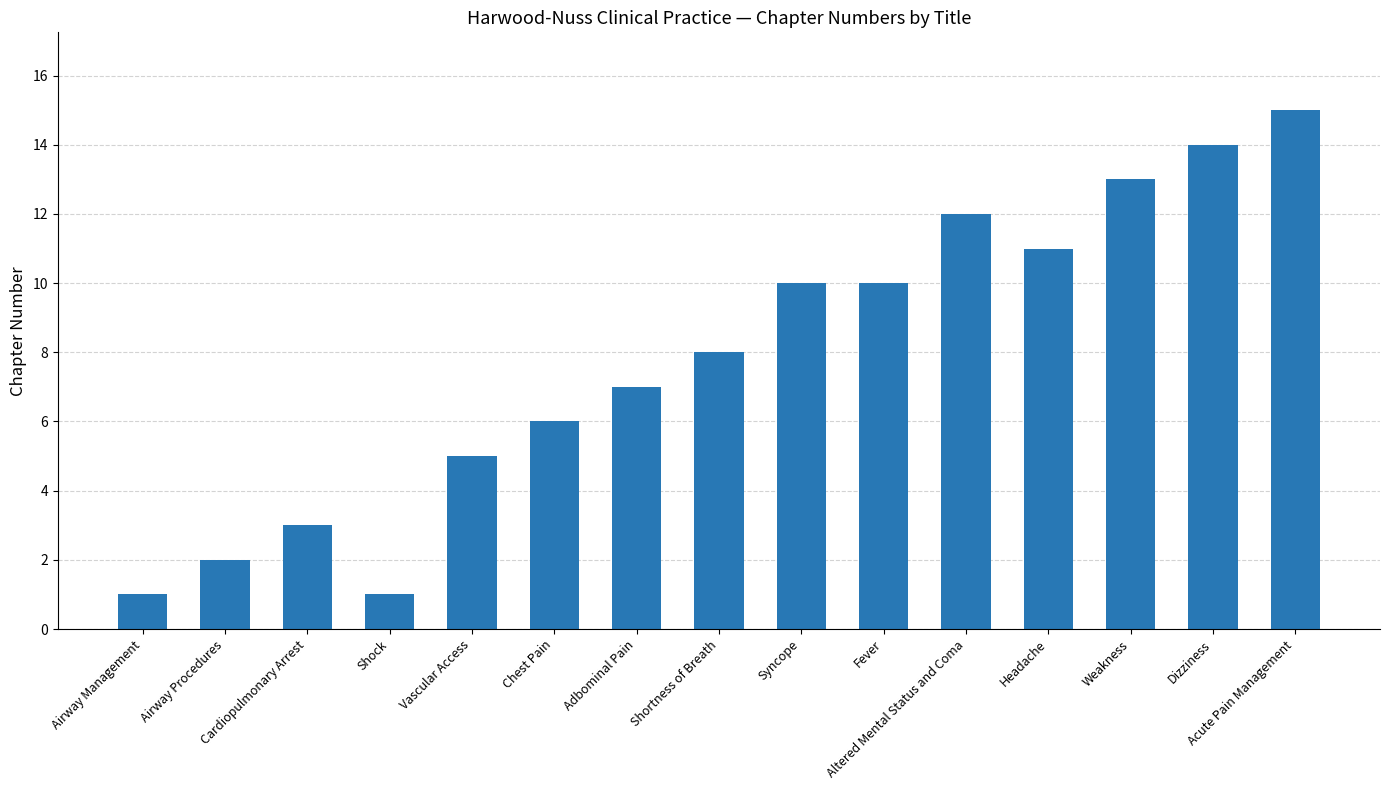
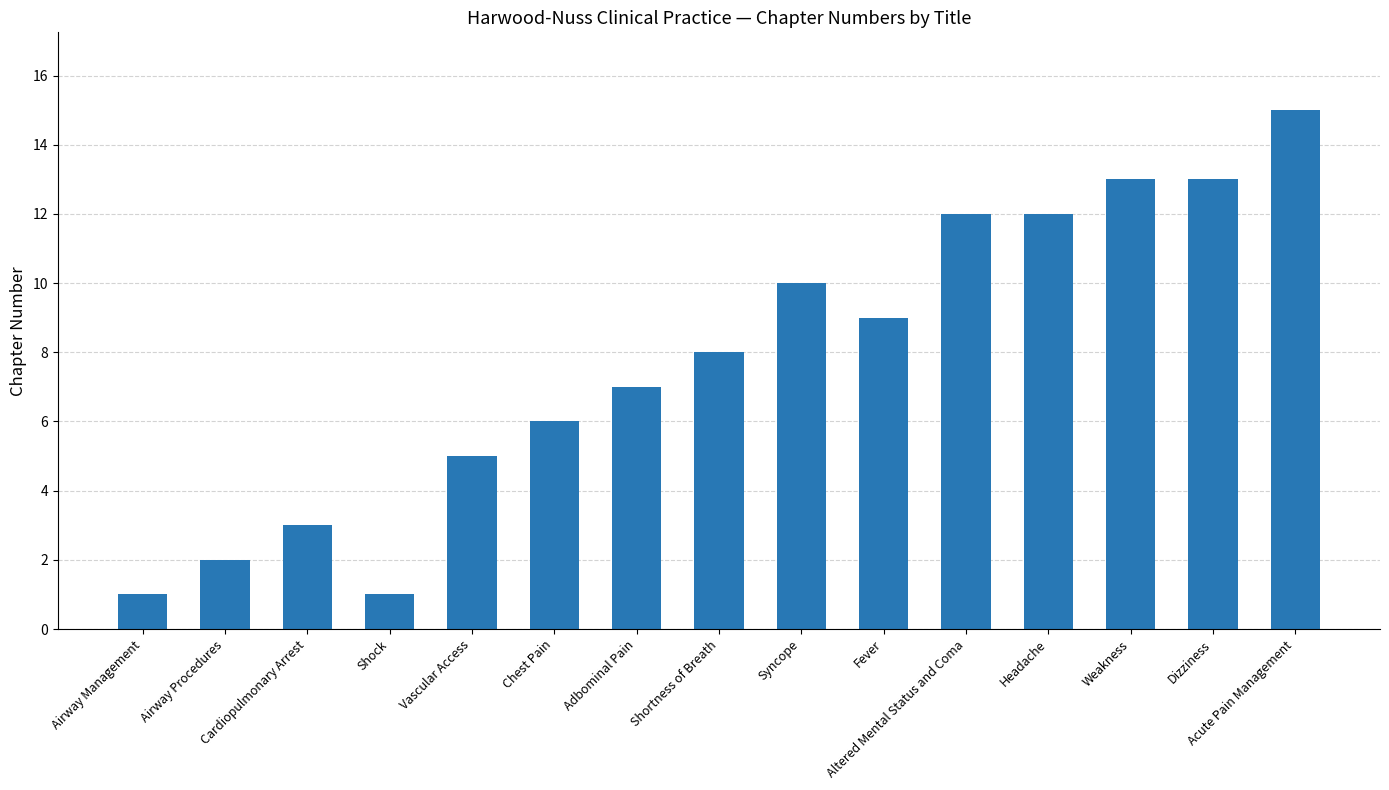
  {
    "Airway Management": 1,
    "Airway Procedures": 2,
    "Cardiopulmonary Arrest": 3,
    "Shock": 1,
    "Vascular Access": 5,
    "Chest Pain": 6,
    "Adbominal Pain": 7,
    "Shortness of Breath": 8,
    "Syncope": 10,
-   "Fever": 10,
+   "Fever": 9,
    "Altered Mental Status and Coma": 12,
-   "Headache": 11,
+   "Headache": 12,
    "Weakness": 13,
-   "Dizziness": 14,
+   "Dizziness": 13,
    "Acute Pain Management": 15
  }
